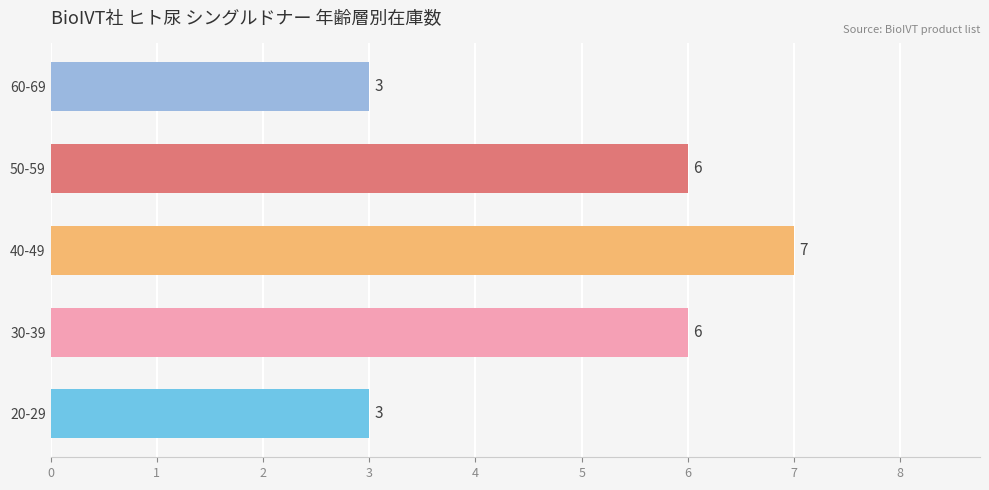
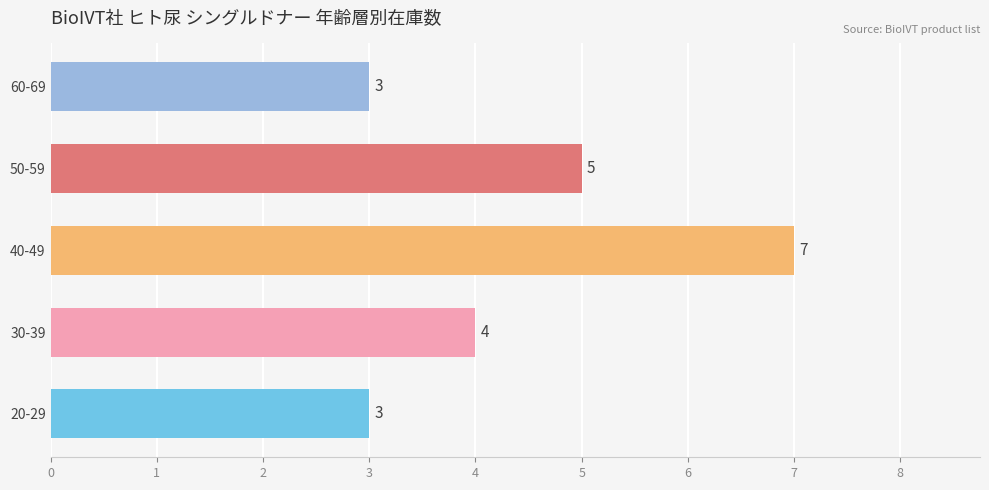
  {
    "60-69": 3,
-   "50-59": 6,
+   "50-59": 5,
    "40-49": 7,
-   "30-39": 6,
+   "30-39": 4,
    "20-29": 3
  }
